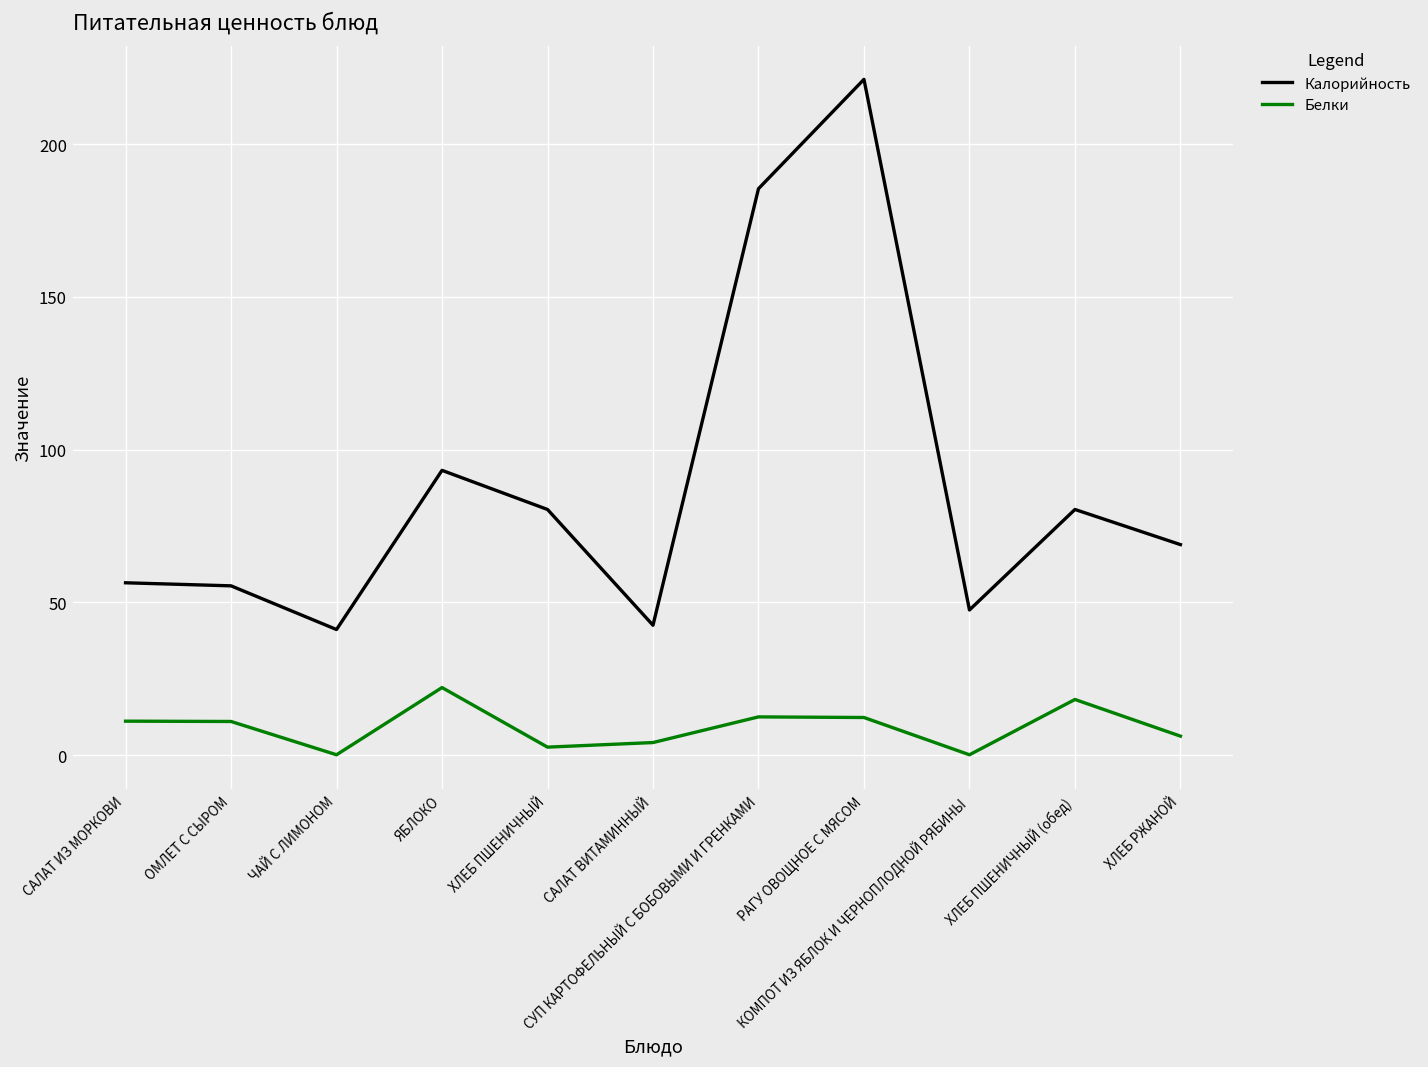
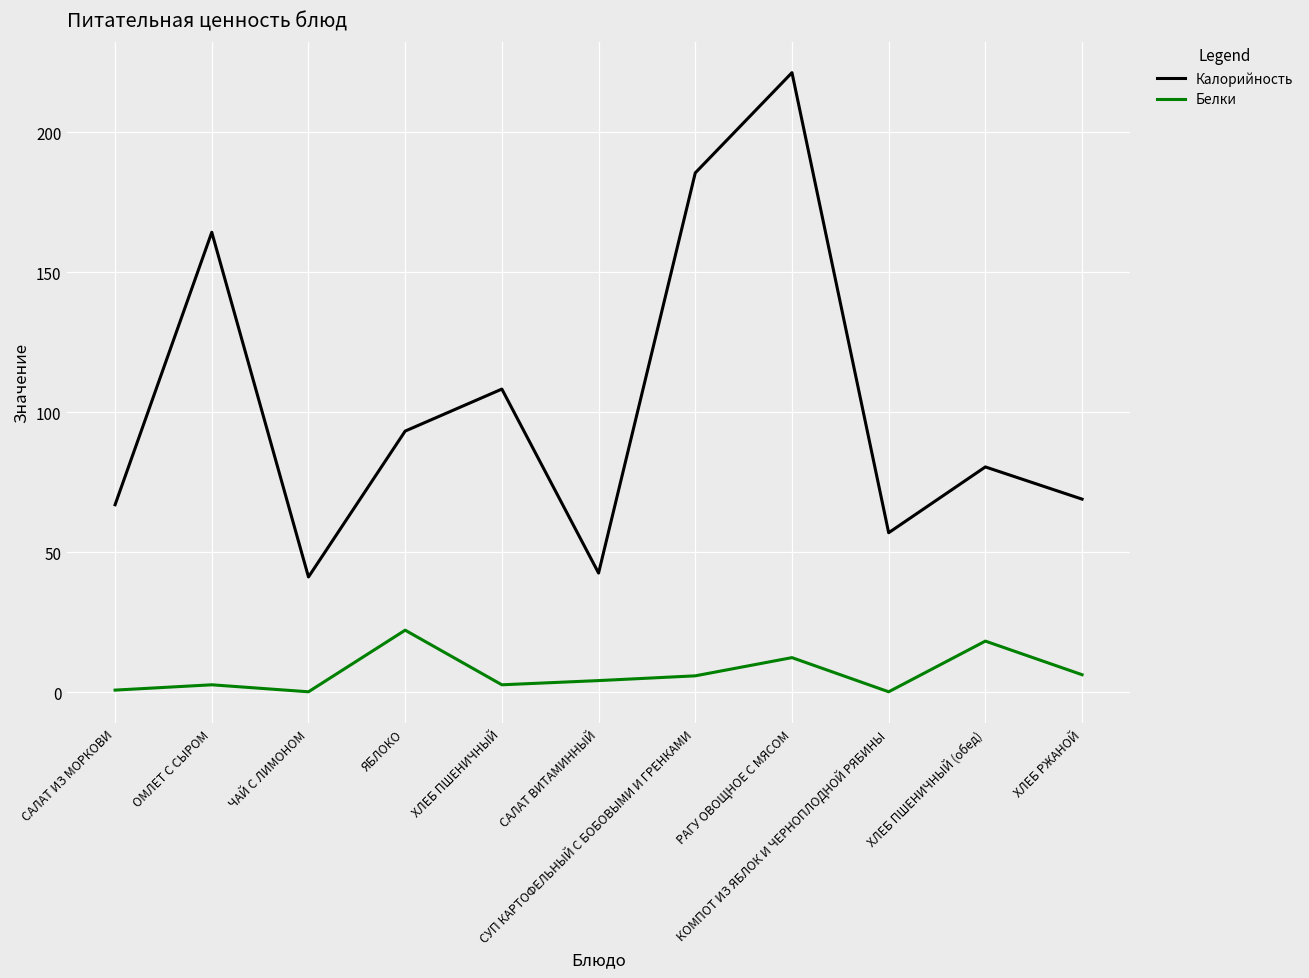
  {
    "Калорийность": {
-     "САЛАТ ИЗ МОРКОВИ": 56,
-     "ОМЛЕТ С СЫРОМ": 55,
+     "САЛАТ ИЗ МОРКОВИ": 67,
+     "ОМЛЕТ С СЫРОМ": 164,
      "ЧАЙ С ЛИМОНОМ": 41,
      "ЯБЛОКО": 93,
-     "ХЛЕБ ПШЕНИЧНЫЙ": 80,
+     "ХЛЕБ ПШЕНИЧНЫЙ": 108,
      "САЛАТ ВИТАМИННЫЙ": 43,
      "СУП КАРТОФЕЛЬНЫЙ С БОБОВЫМИ И ГРЕНКАМИ": 185,
      "РАГУ ОВОЩНОЕ С МЯСОМ": 221,
-     "КОМПОТ ИЗ ЯБЛОК И ЧЕРНОПЛОДНОЙ РЯБИНЫ": 48,
+     "КОМПОТ ИЗ ЯБЛОК И ЧЕРНОПЛОДНОЙ РЯБИНЫ": 57,
      "ХЛЕБ ПШЕНИЧНЫЙ (обед)": 80,
      "ХЛЕБ РЖАНОЙ": 69
    },
    "Белки": {
-     "САЛАТ ИЗ МОРКОВИ": 11,
-     "ОМЛЕТ С СЫРОМ": 11,
+     "САЛАТ ИЗ МОРКОВИ": 1,
+     "ОМЛЕТ С СЫРОМ": 3,
      "ЧАЙ С ЛИМОНОМ": 0,
      "ЯБЛОКО": 22,
      "ХЛЕБ ПШЕНИЧНЫЙ": 3,
      "САЛАТ ВИТАМИННЫЙ": 4,
-     "СУП КАРТОФЕЛЬНЫЙ С БОБОВЫМИ И ГРЕНКАМИ": 13,
+     "СУП КАРТОФЕЛЬНЫЙ С БОБОВЫМИ И ГРЕНКАМИ": 6,
      "РАГУ ОВОЩНОЕ С МЯСОМ": 12,
      "КОМПОТ ИЗ ЯБЛОК И ЧЕРНОПЛОДНОЙ РЯБИНЫ": 0,
      "ХЛЕБ ПШЕНИЧНЫЙ (обед)": 18,
      "ХЛЕБ РЖАНОЙ": 6
    }
  }
